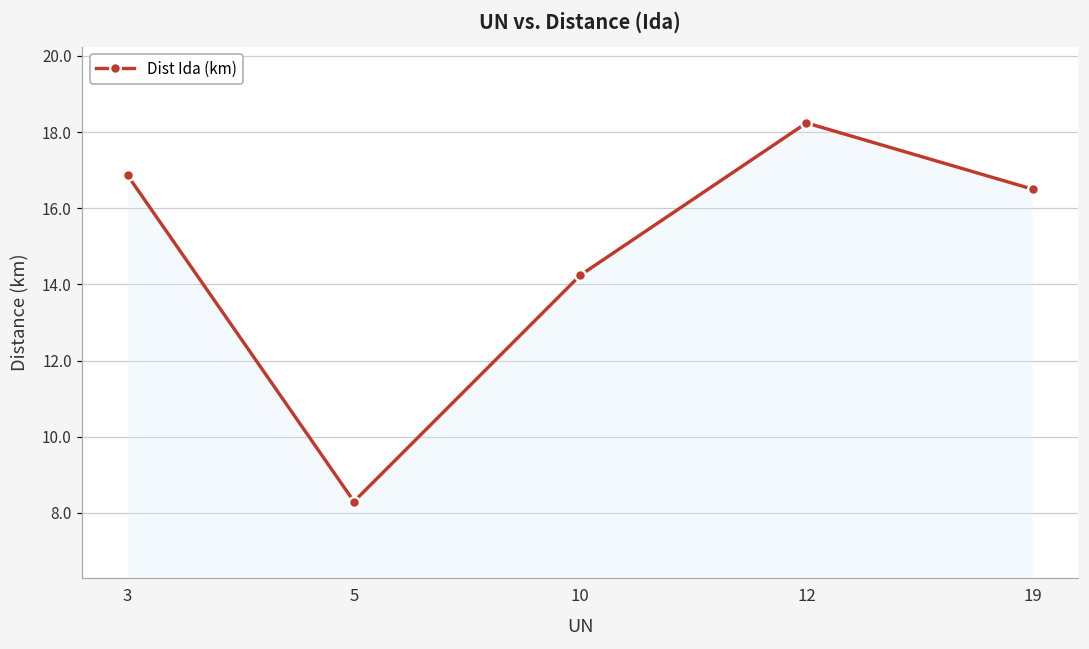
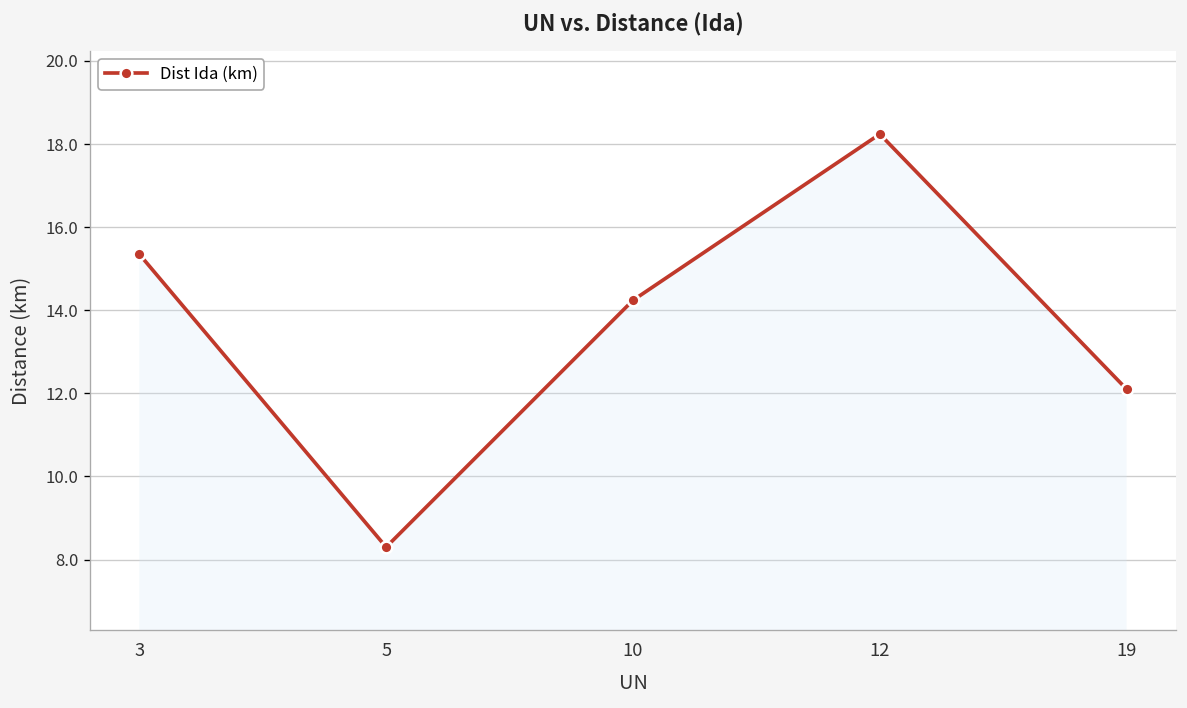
  {
-   "3": 16.9,
+   "3": 15.4,
    "5": 8.3,
    "10": 14.2,
    "12": 18.2,
-   "19": 16.5
+   "19": 12.1
  }
